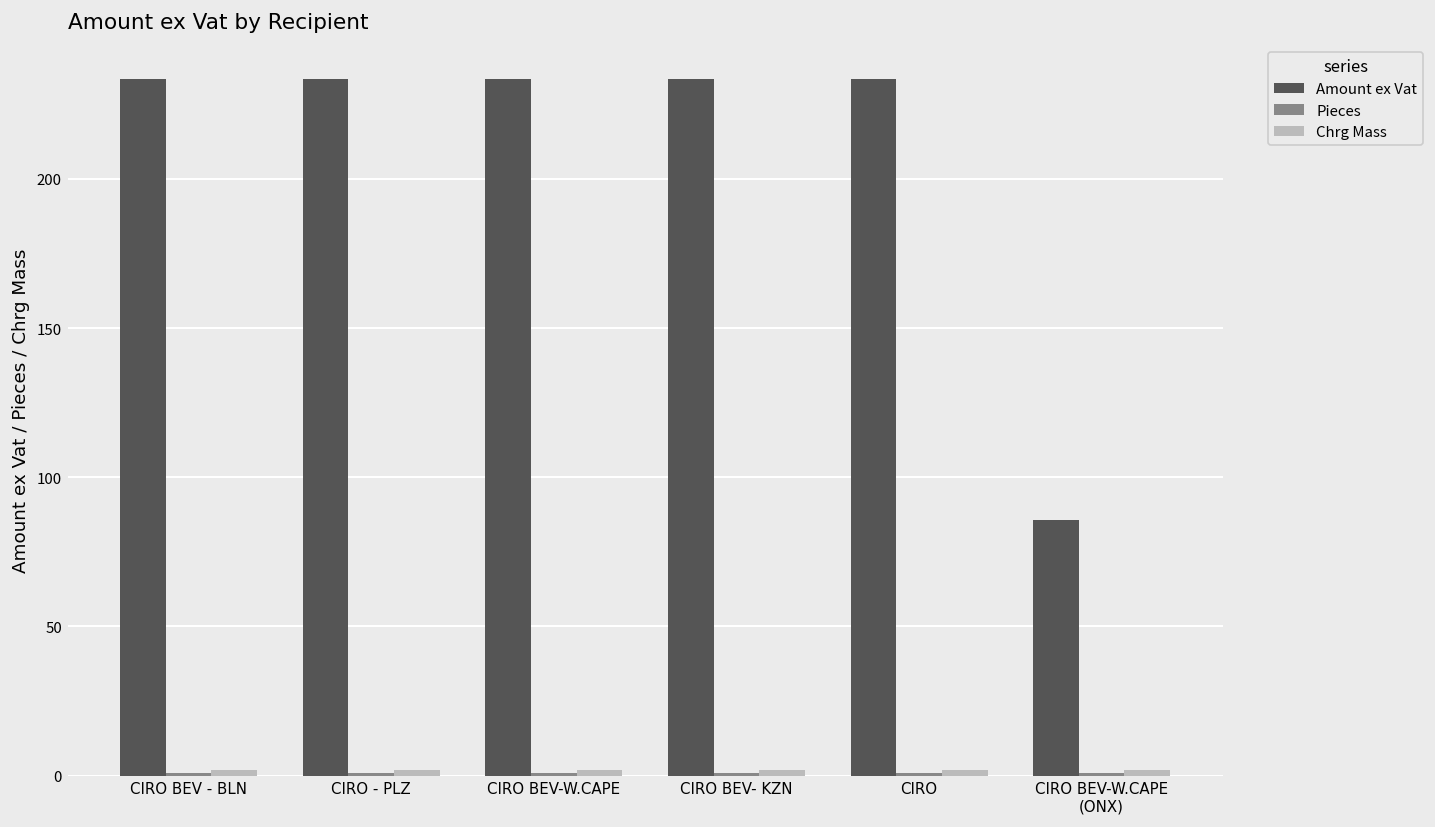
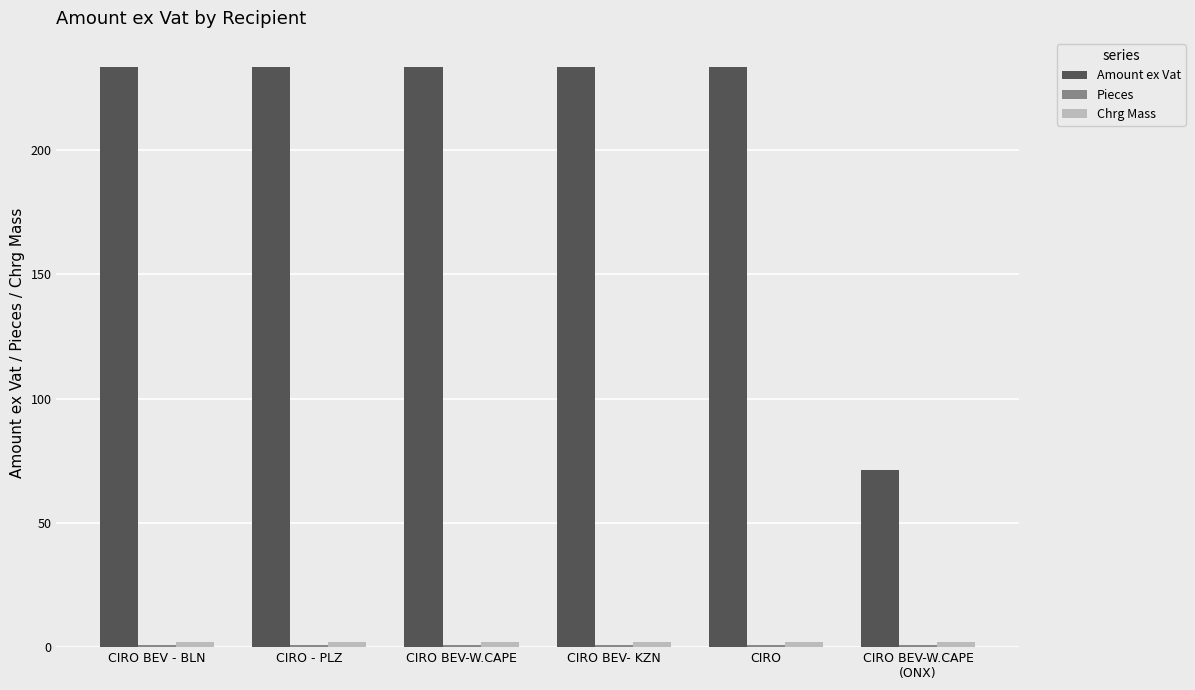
  {
    "Amount ex Vat": {
      "CIRO BEV - BLN": 233,
      "CIRO - PLZ": 233,
      "CIRO BEV-W.CAPE": 233,
      "CIRO BEV- KZN": 233,
      "CIRO": 233,
-     "CIRO BEV-W.CAPE (ONX)": 86
+     "CIRO BEV-W.CAPE (ONX)": 71
    },
    "Chrg Mass": {
      "CIRO BEV - BLN": 2,
      "CIRO - PLZ": 2,
      "CIRO BEV-W.CAPE": 2,
      "CIRO BEV- KZN": 2,
      "CIRO": 2,
      "CIRO BEV-W.CAPE (ONX)": 2
    }
  }
